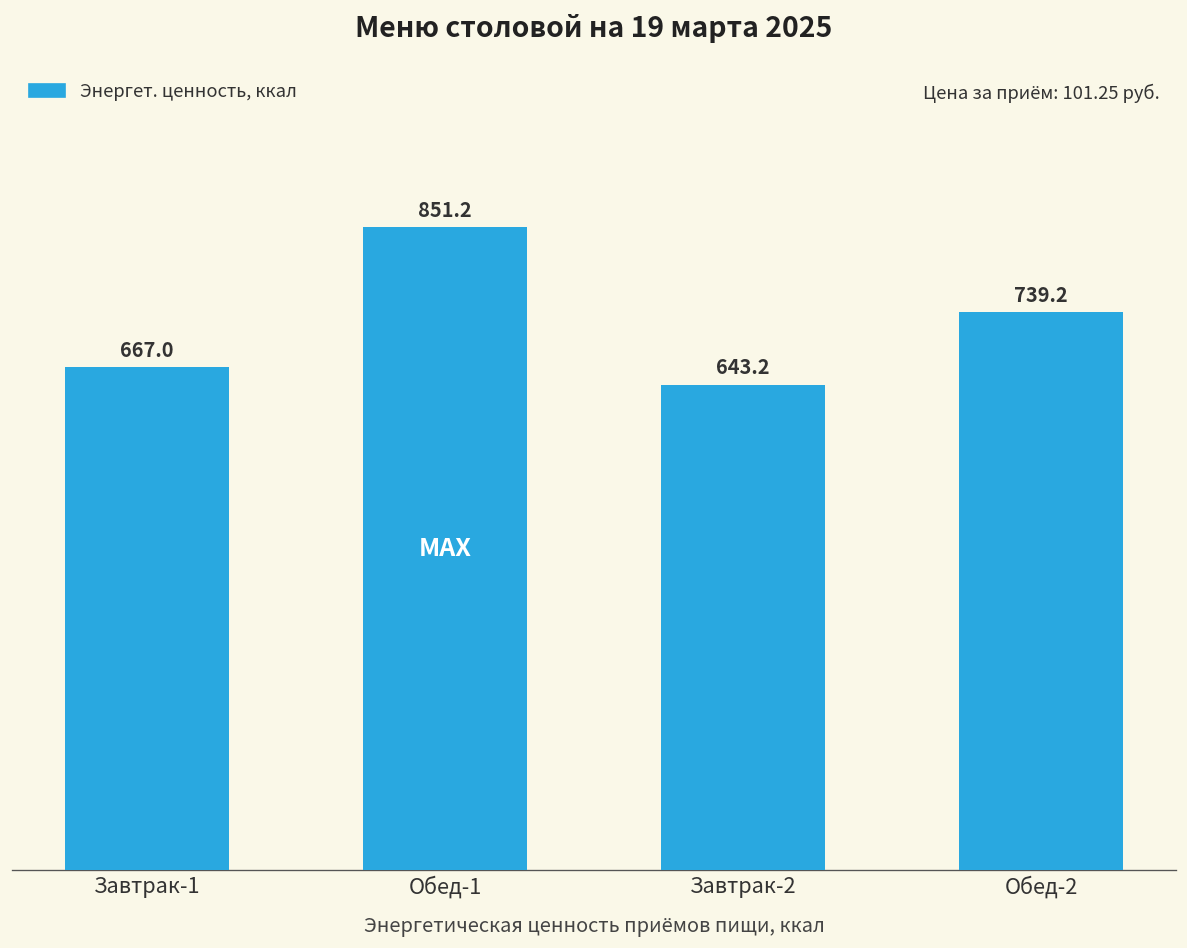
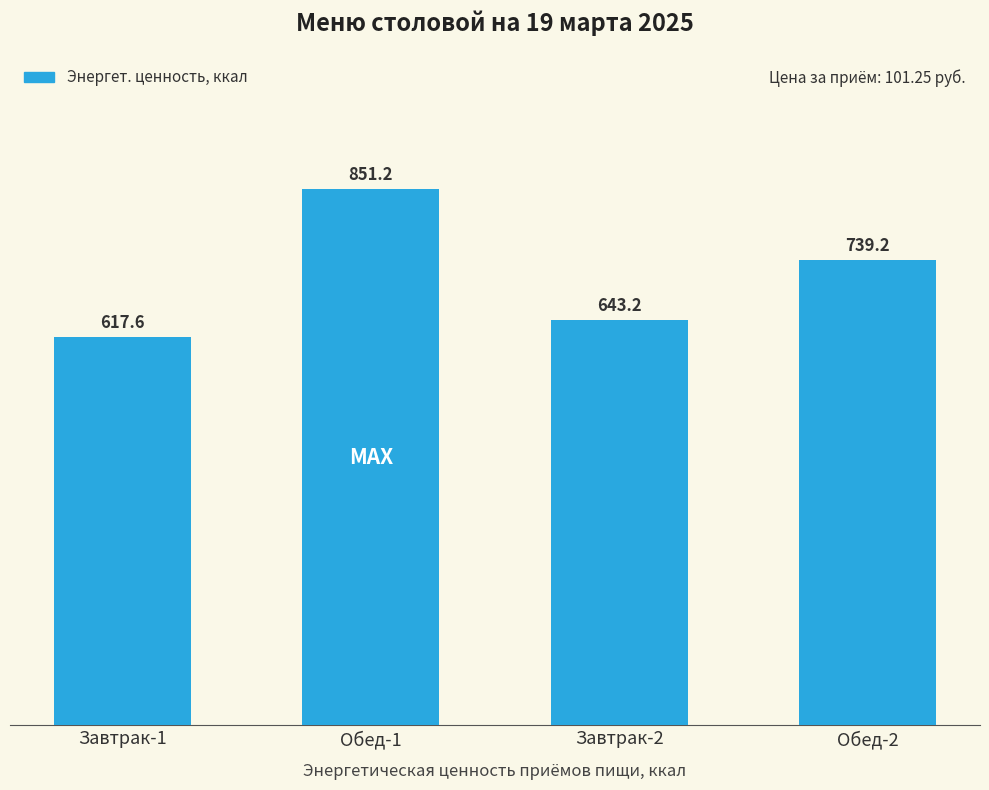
  {
-   "Завтрак-1": 667.0,
+   "Завтрак-1": 617.6,
    "Обед-1": 851.2,
    "Завтрак-2": 643.2,
    "Обед-2": 739.2
  }
